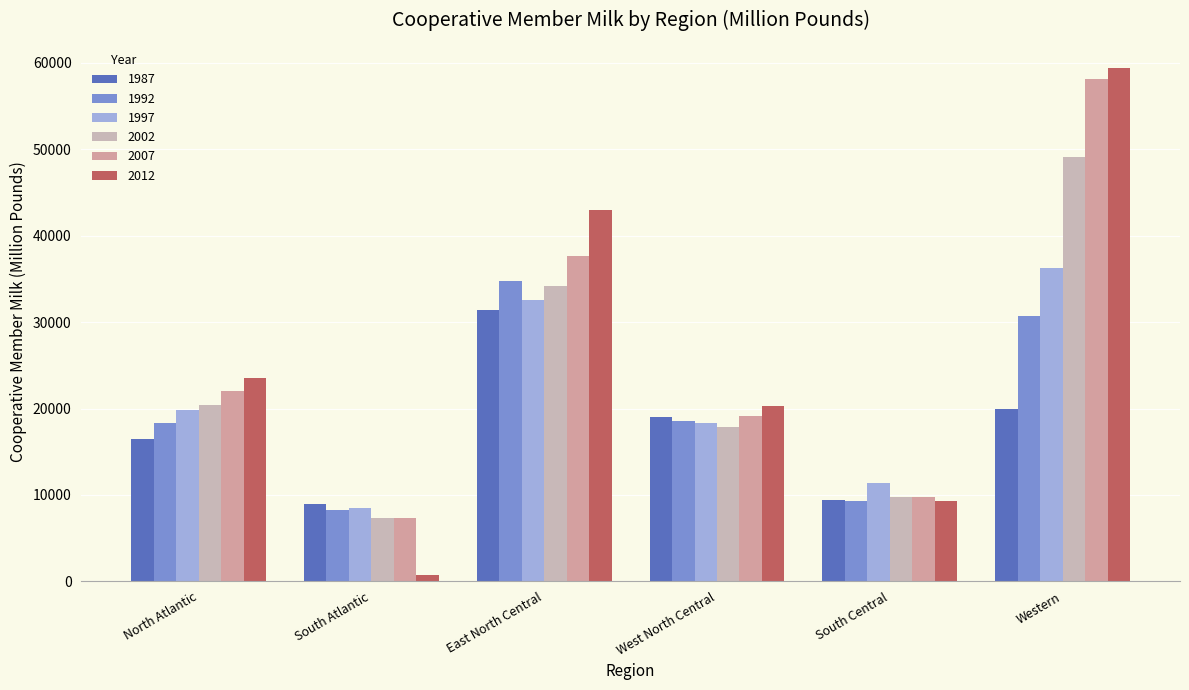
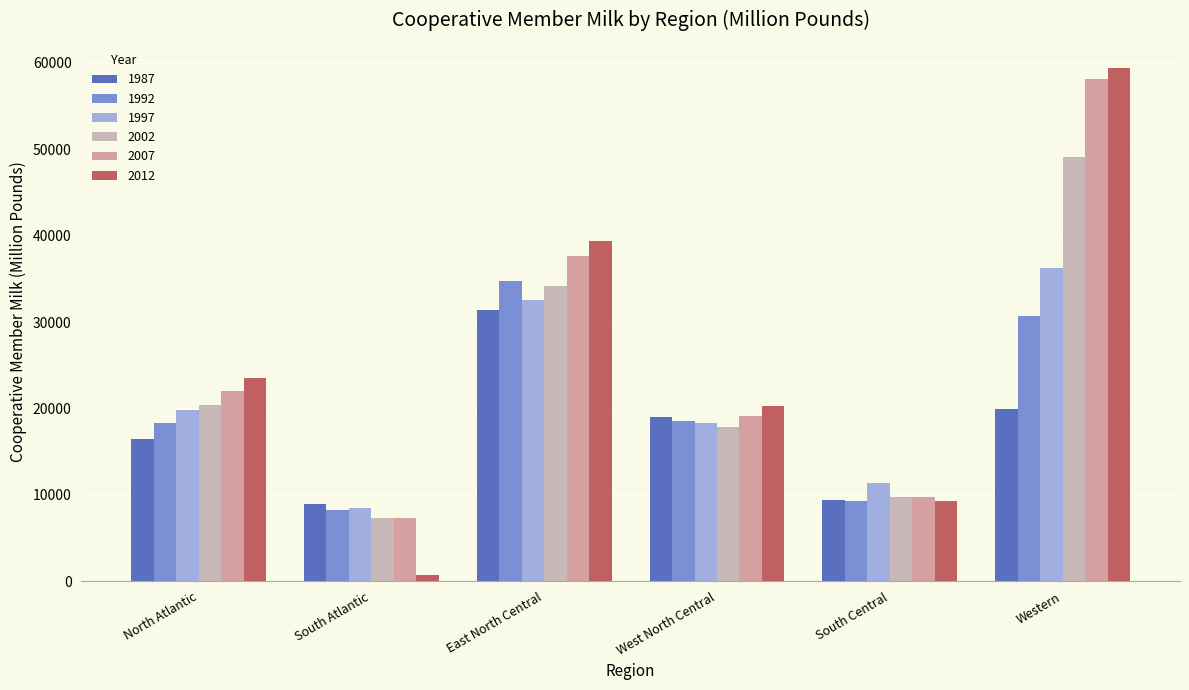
  {
    "2012": {
      "North Atlantic": 24000,
      "South Atlantic": 1000,
-     "East North Central": 43000,
+     "East North Central": 39000,
      "West North Central": 20000,
      "South Central": 9000,
      "Western": 59000
    }
  }
